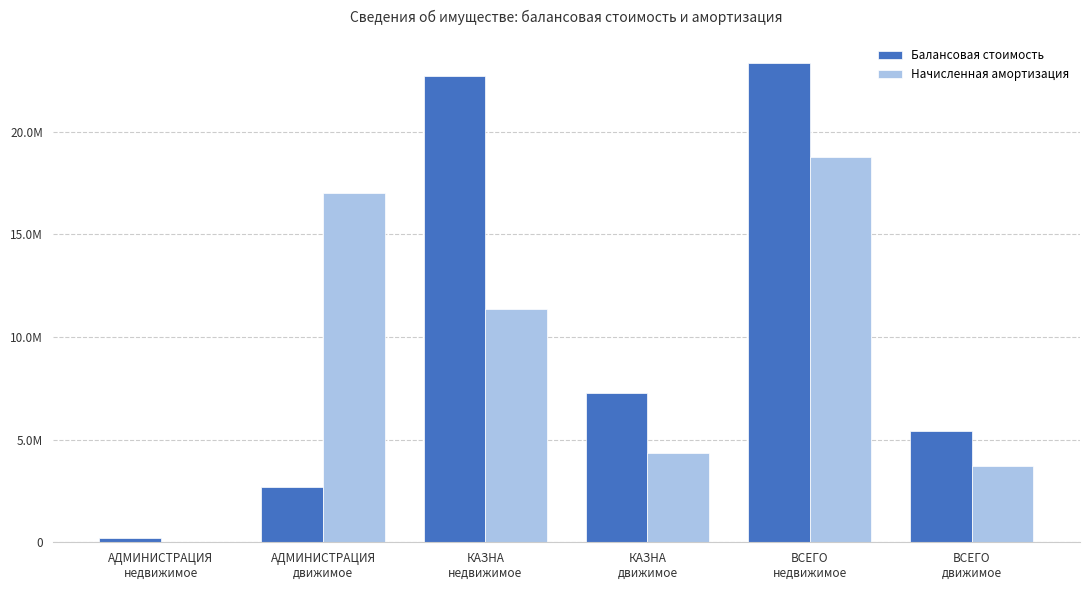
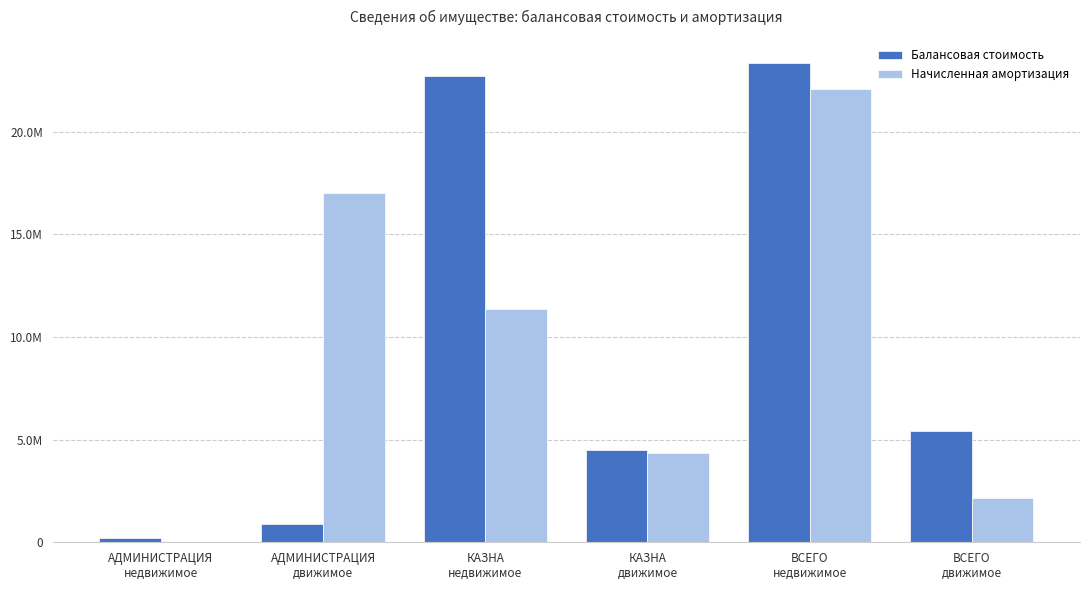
  {
    "Балансовая стоимость": {
      "АДМИНИСТРАЦИЯ недвижимое": 200000,
-     "АДМИНИСТРАЦИЯ движимое": 2700000,
+     "АДМИНИСТРАЦИЯ движимое": 900000,
      "КАЗНА недвижимое": 22700000,
-     "КАЗНА движимое": 7300000,
+     "КАЗНА движимое": 4500000,
      "ВСЕГО недвижимое": 23400000,
      "ВСЕГО движимое": 5400000
    },
    "Начисленная амортизация": {
      "АДМИНИСТРАЦИЯ движимое": 17000000,
      "КАЗНА недвижимое": 11300000,
      "КАЗНА движимое": 4300000,
-     "ВСЕГО недвижимое": 18800000,
-     "ВСЕГО движимое": 3700000
+     "ВСЕГО недвижимое": 22100000,
+     "ВСЕГО движимое": 2100000
    }
  }
